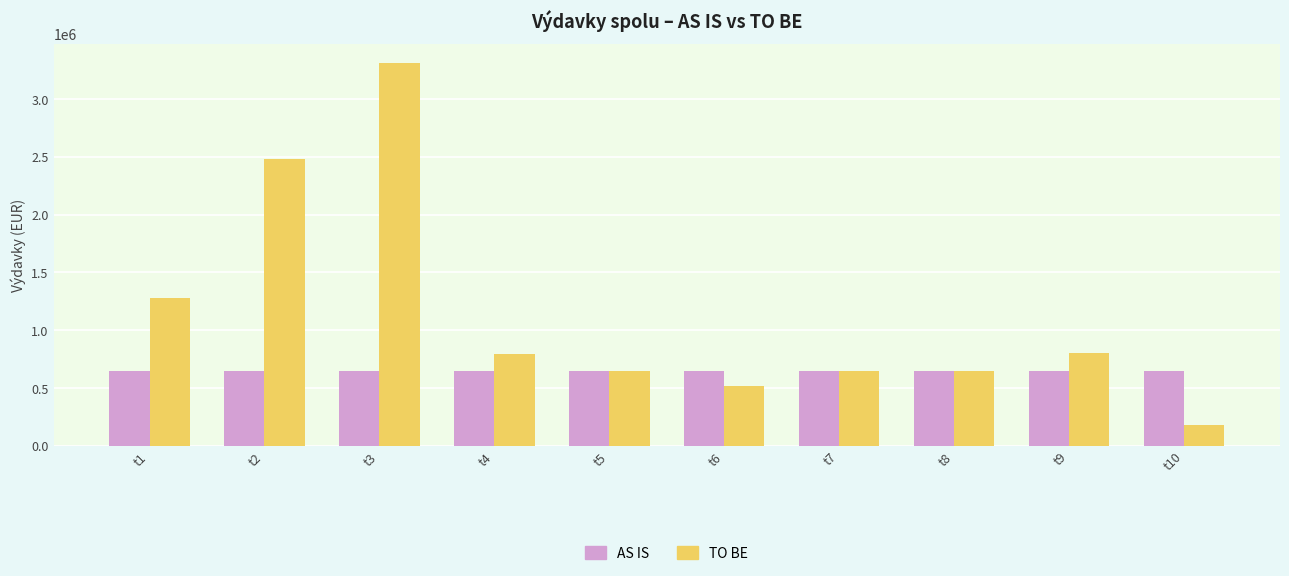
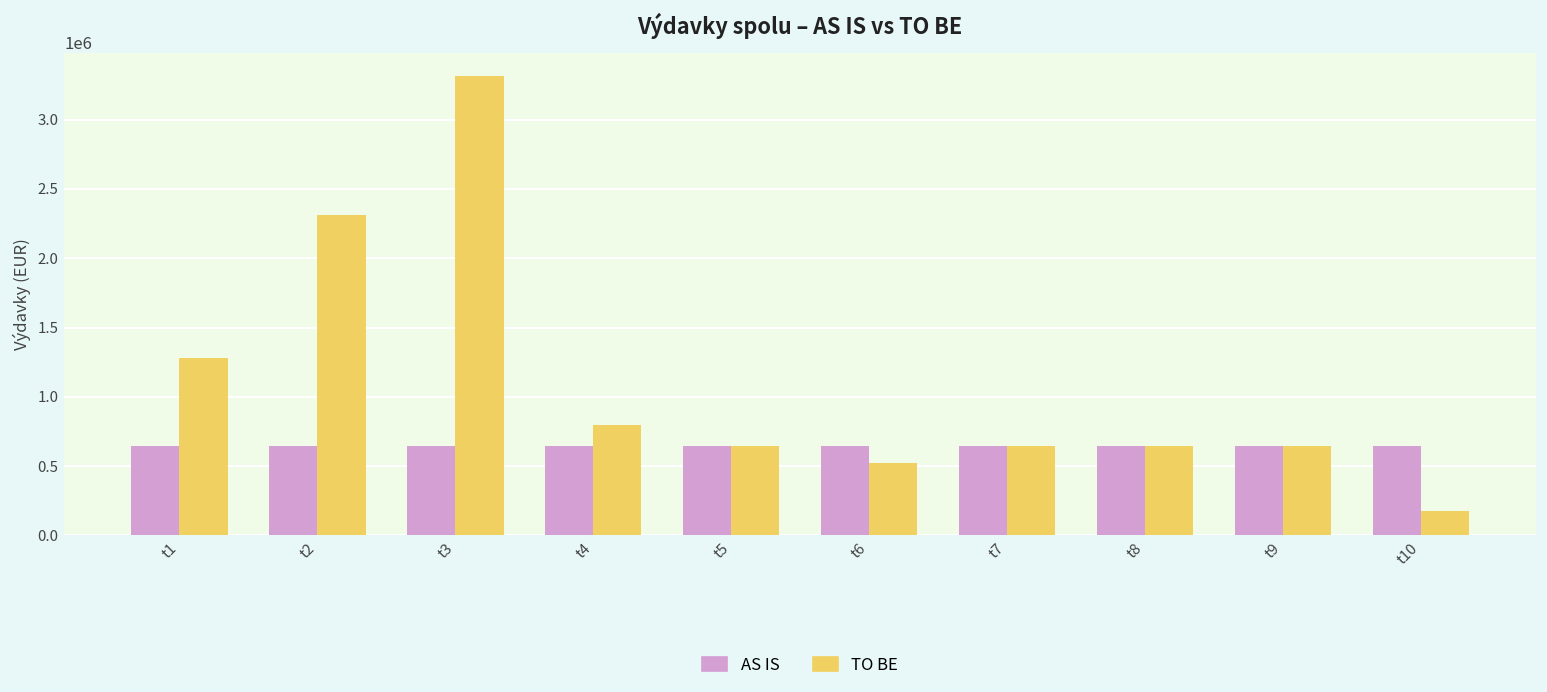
  {
    "AS IS": {
      "t1": 650000,
      "t2": 650000,
      "t3": 650000,
      "t4": 650000,
      "t5": 650000,
      "t6": 650000,
      "t7": 650000,
      "t8": 650000,
      "t9": 650000,
      "t10": 650000
    },
    "TO BE": {
      "t1": 1280000,
-     "t2": 2480000,
+     "t2": 2310000,
      "t3": 3310000,
      "t4": 790000,
      "t5": 650000,
      "t6": 520000,
      "t7": 650000,
      "t8": 650000,
-     "t9": 800000,
+     "t9": 650000,
      "t10": 180000
    }
  }
